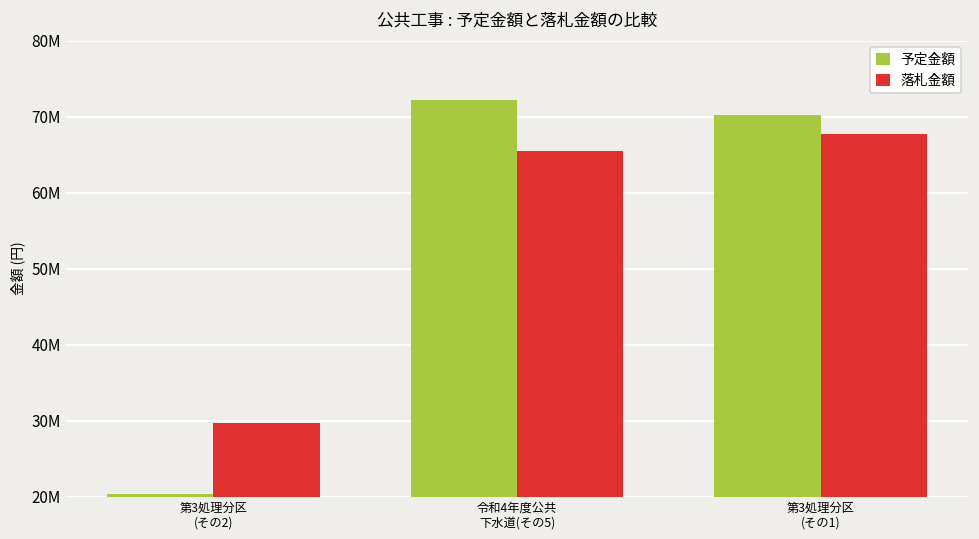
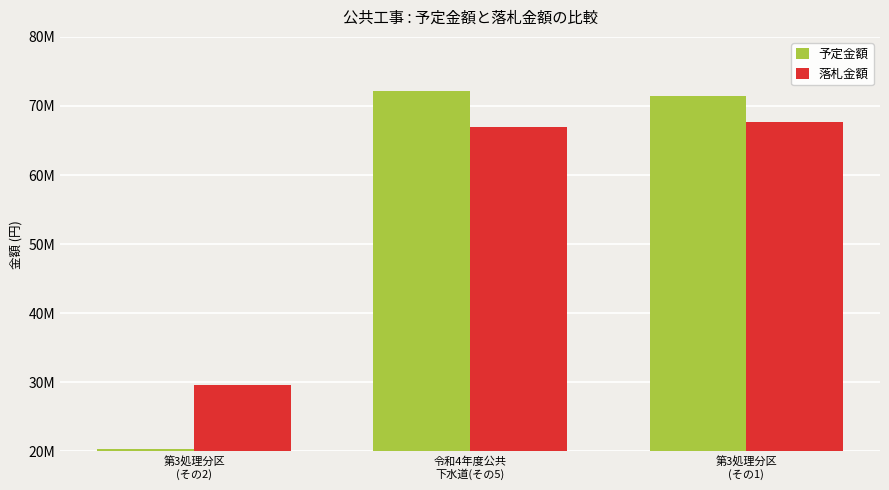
  {
    "予定金額": {
      "第3処理分区 (その2)": 20000000,
      "令和4年度公共 下水道(その5)": 72000000,
-     "第3処理分区 (その1)": 70000000
+     "第3処理分区 (その1)": 72000000
    },
    "落札金額": {
      "第3処理分区 (その2)": 30000000,
-     "令和4年度公共 下水道(その5)": 65000000,
+     "令和4年度公共 下水道(その5)": 67000000,
      "第3処理分区 (その1)": 68000000
    }
  }
